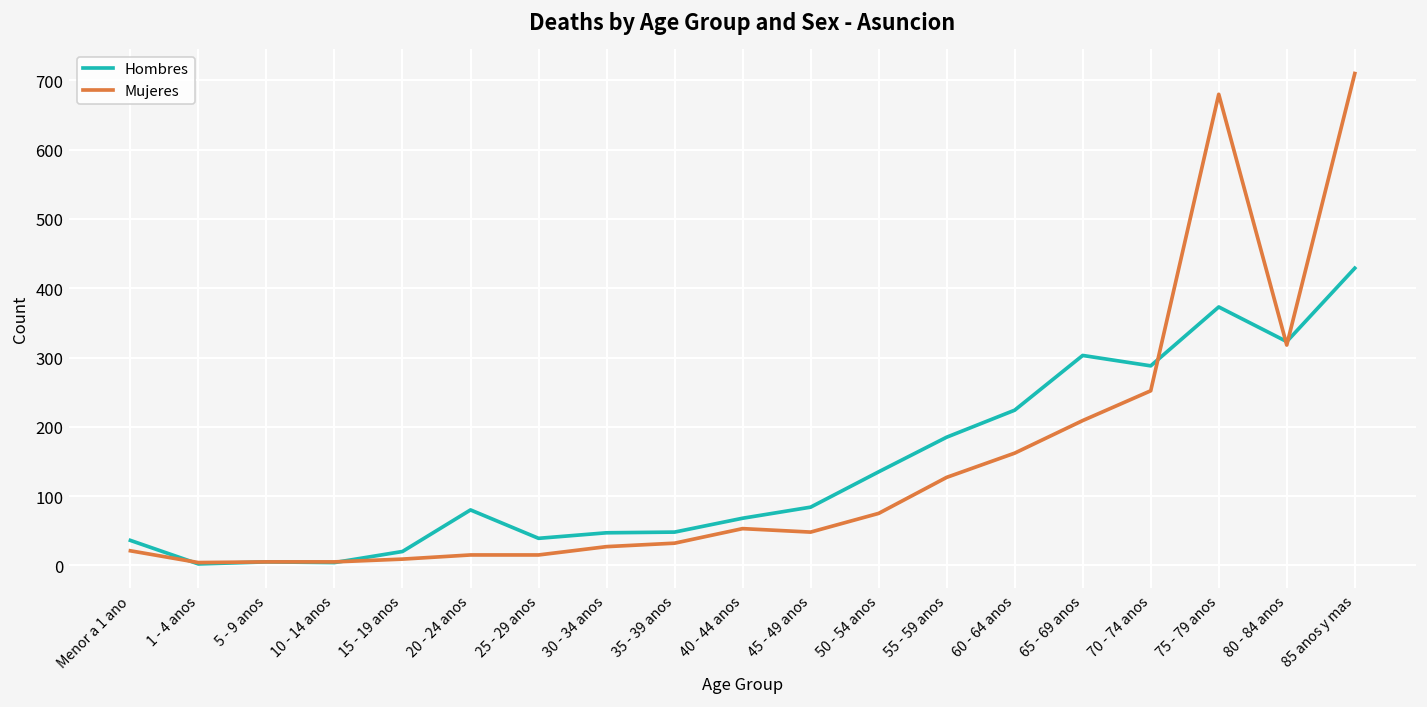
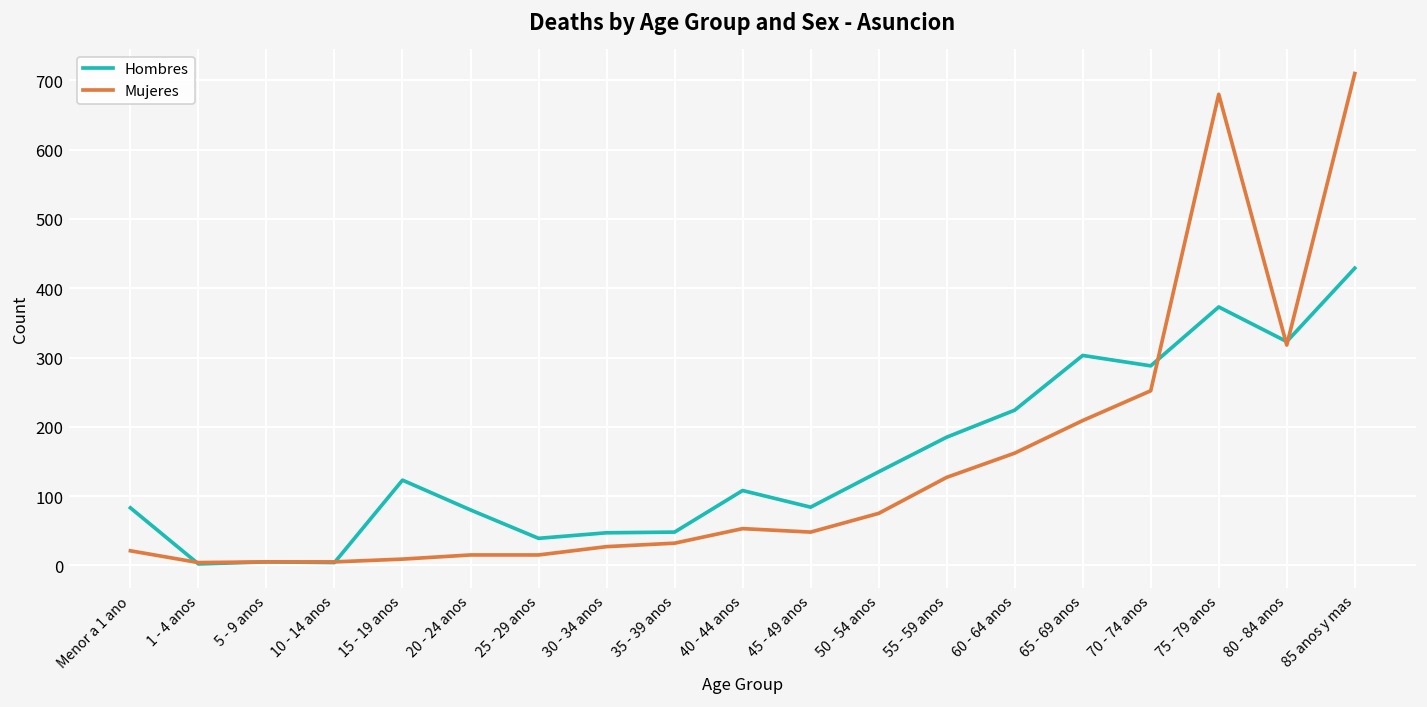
  {
    "Hombres": {
-     "Menor a 1 ano": 40,
-     "15 - 19 anos": 20,
+     "Menor a 1 ano": 80,
+     "15 - 19 anos": 120,
      "20 - 24 anos": 80,
      "25 - 29 anos": 40,
      "30 - 34 anos": 50,
      "35 - 39 anos": 50,
-     "40 - 44 anos": 70,
+     "40 - 44 anos": 110,
      "45 - 49 anos": 80,
      "50 - 54 anos": 140,
      "55 - 59 anos": 190,
      "60 - 64 anos": 220,
      "65 - 69 anos": 300,
      "70 - 74 anos": 290,
      "75 - 79 anos": 370,
      "80 - 84 anos": 320,
      "85 anos y mas": 430
    },
    "Mujeres": {
      "Menor a 1 ano": 20,
      "15 - 19 anos": 10,
      "20 - 24 anos": 20,
      "25 - 29 anos": 20,
      "30 - 34 anos": 30,
      "35 - 39 anos": 30,
      "40 - 44 anos": 50,
      "45 - 49 anos": 50,
      "50 - 54 anos": 80,
      "55 - 59 anos": 130,
      "60 - 64 anos": 160,
      "65 - 69 anos": 210,
      "70 - 74 anos": 250,
      "75 - 79 anos": 680,
      "80 - 84 anos": 320,
      "85 anos y mas": 710
    }
  }
